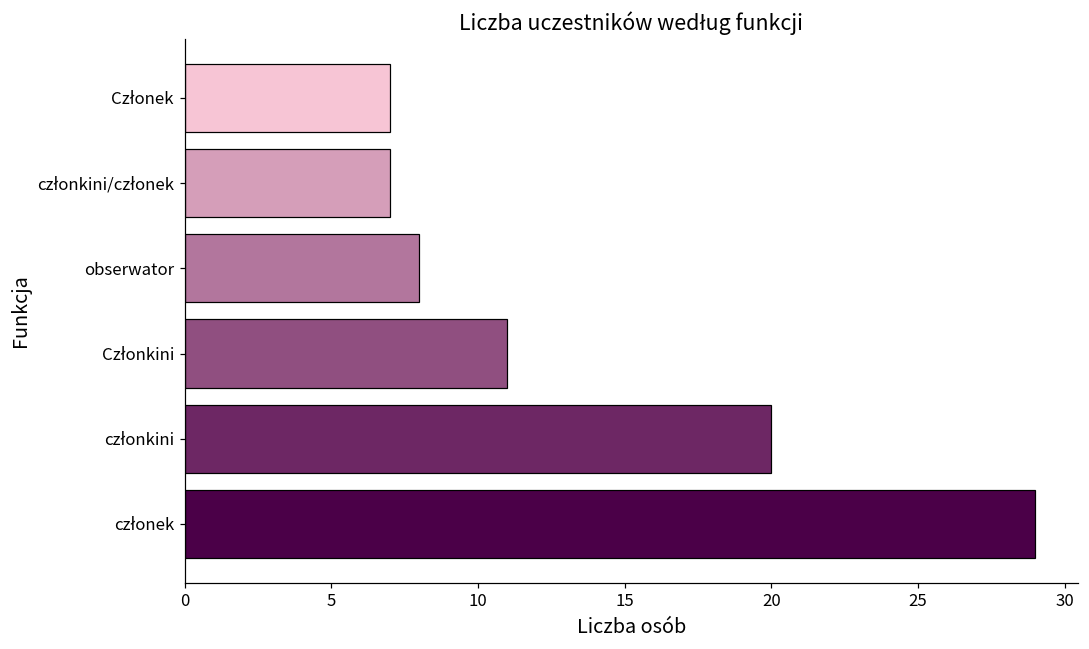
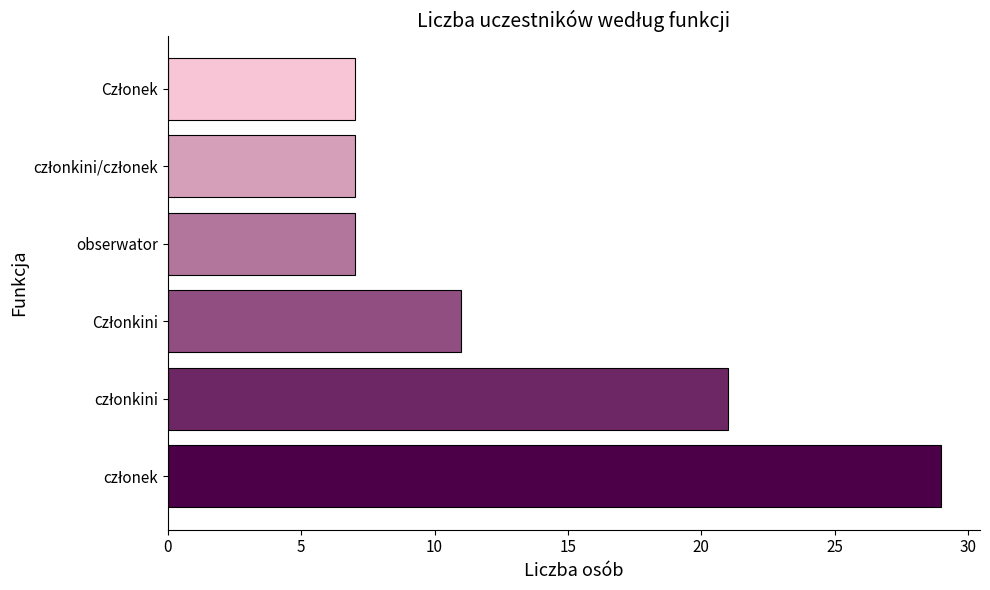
  {
    "Członek": 7,
    "członkini/członek": 7,
-   "obserwator": 8,
+   "obserwator": 7,
    "Członkini": 11,
-   "członkini": 20,
+   "członkini": 21,
    "członek": 29
  }
